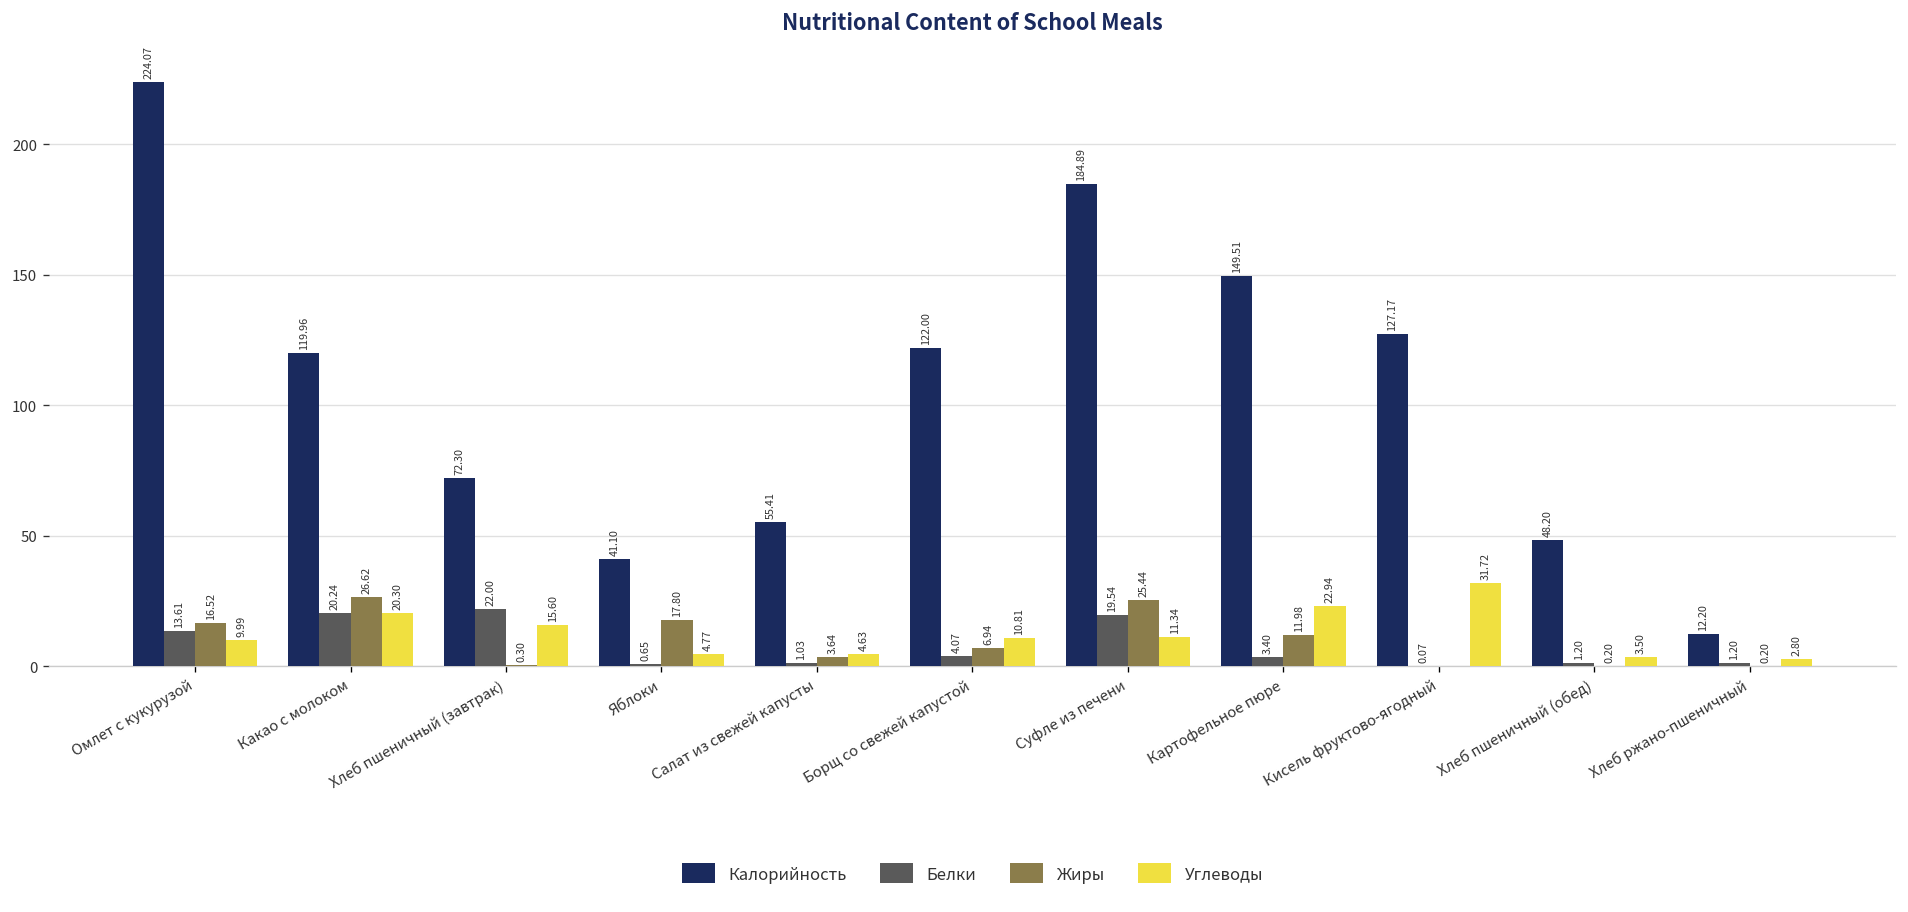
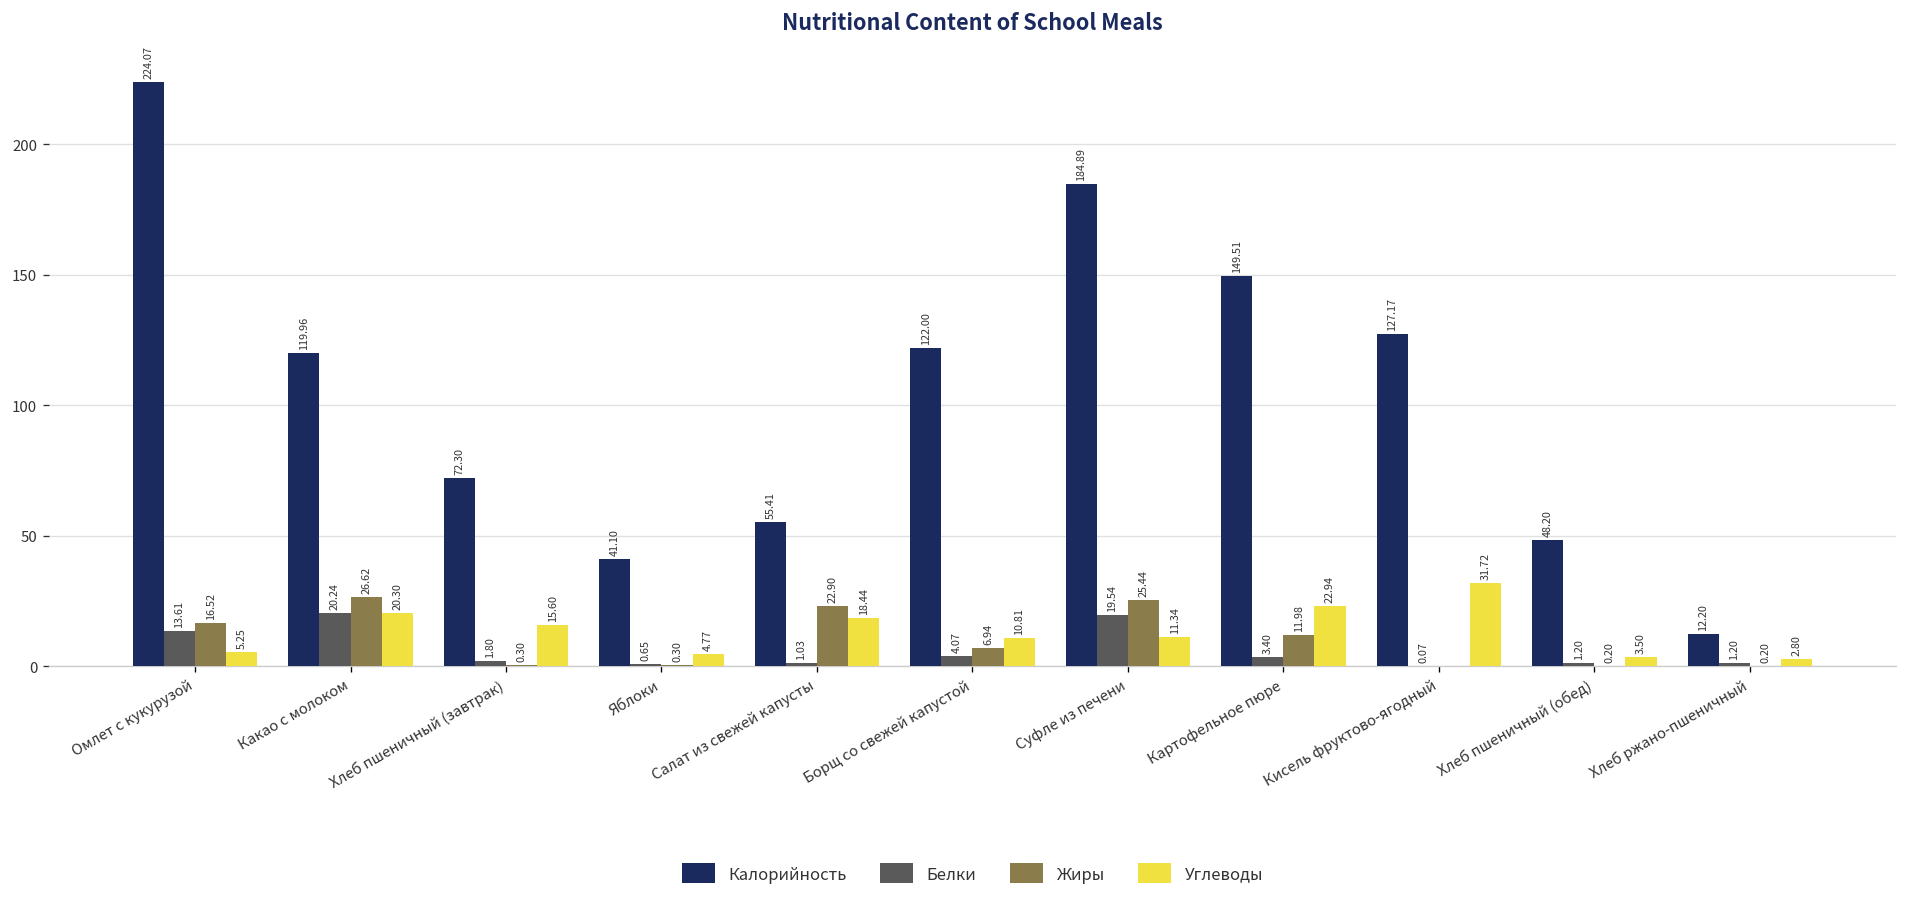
  {
    "Калорийность": {
      "Омлет с кукурузой": 224.07,
      "Какао с молоком": 119.96,
      "Хлеб пшеничный (завтрак)": 72.30,
      "Яблоки": 41.10,
      "Салат из свежей капусты": 55.41,
      "Борщ со свежей капустой": 122.00,
      "Суфле из печени": 184.89,
      "Картофельное пюре": 149.51,
      "Кисель фруктово-ягодный": 127.17,
      "Хлеб пшеничный (обед)": 48.20,
      "Хлеб ржано-пшеничный": 12.20
    },
    "Белки": {
      "Омлет с кукурузой": 13.61,
      "Какао с молоком": 20.24,
-     "Хлеб пшеничный (завтрак)": 22.00,
+     "Хлеб пшеничный (завтрак)": 1.80,
      "Яблоки": 0.65,
      "Салат из свежей капусты": 1.03,
      "Борщ со свежей капустой": 4.07,
      "Суфле из печени": 19.54,
      "Картофельное пюре": 3.40,
      "Кисель фруктово-ягодный": 0.07,
      "Хлеб пшеничный (обед)": 1.20,
      "Хлеб ржано-пшеничный": 1.20
    },
    "Жиры": {
      "Омлет с кукурузой": 16.52,
      "Какао с молоком": 26.62,
      "Хлеб пшеничный (завтрак)": 0.30,
-     "Яблоки": 17.80,
-     "Салат из свежей капусты": 3.64,
+     "Яблоки": 0.30,
+     "Салат из свежей капусты": 22.90,
      "Борщ со свежей капустой": 6.94,
      "Суфле из печени": 25.44,
      "Картофельное пюре": 11.98,
      "Хлеб пшеничный (обед)": 0.20,
      "Хлеб ржано-пшеничный": 0.20
    },
    "Углеводы": {
-     "Омлет с кукурузой": 9.99,
+     "Омлет с кукурузой": 5.25,
      "Какао с молоком": 20.30,
      "Хлеб пшеничный (завтрак)": 15.60,
      "Яблоки": 4.77,
-     "Салат из свежей капусты": 4.63,
+     "Салат из свежей капусты": 18.44,
      "Борщ со свежей капустой": 10.81,
      "Суфле из печени": 11.34,
      "Картофельное пюре": 22.94,
      "Кисель фруктово-ягодный": 31.72,
      "Хлеб пшеничный (обед)": 3.50,
      "Хлеб ржано-пшеничный": 2.80
    }
  }
